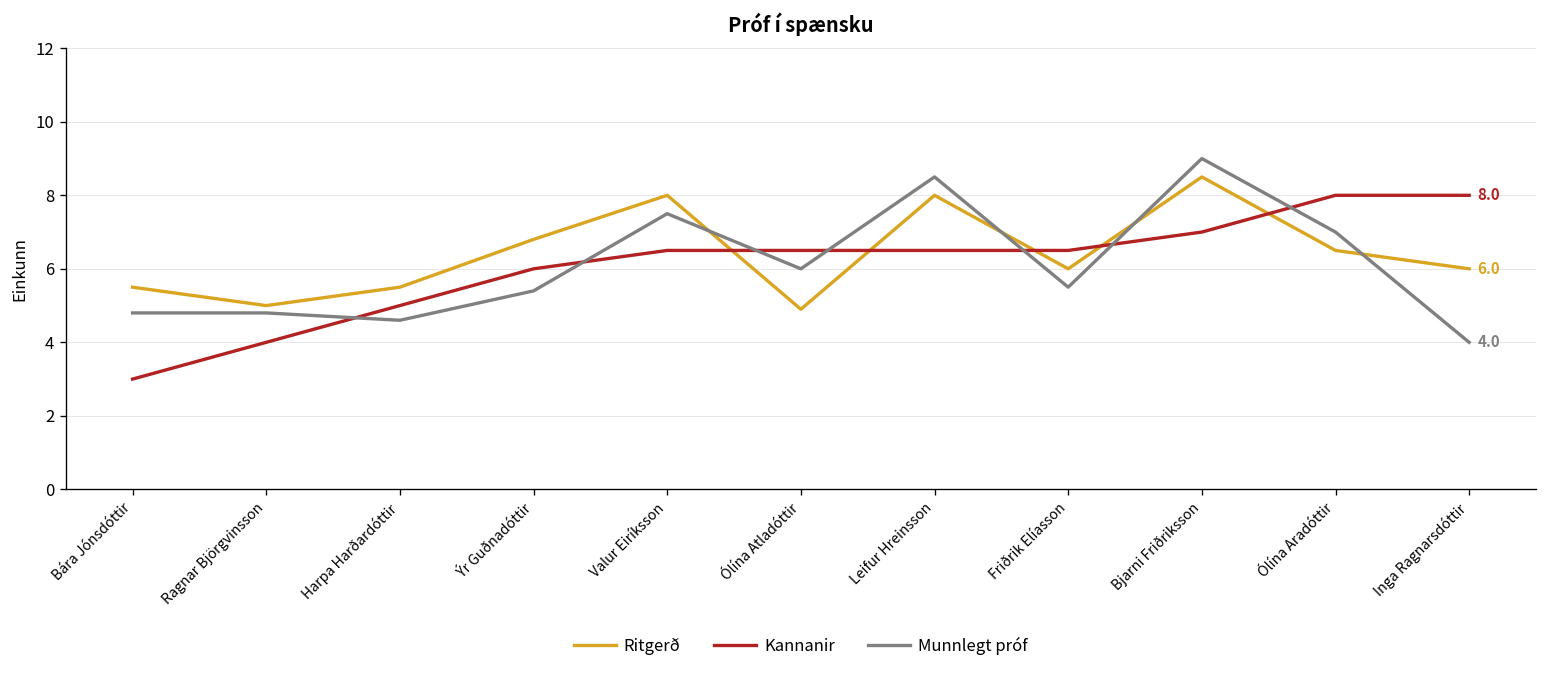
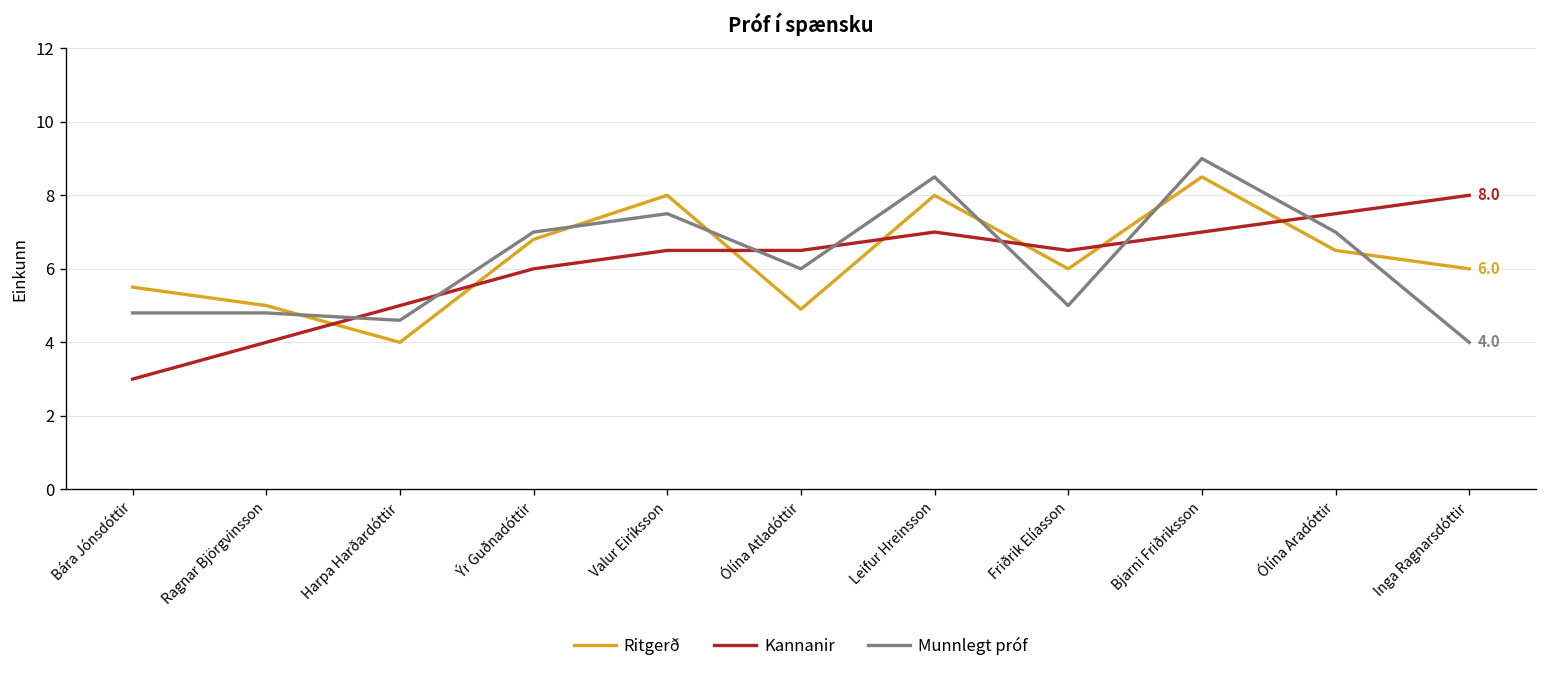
  {
    "Ritgerð": {
      "Bára Jónsdóttir": 5.5,
      "Ragnar Björgvinsson": 5.0,
-     "Harpa Harðardóttir": 5.5,
+     "Harpa Harðardóttir": 4.0,
      "Ýr Guðnadóttir": 6.8,
      "Valur Eiríksson": 8.0,
      "Ólína Atladóttir": 4.9,
      "Leifur Hreinsson": 8.0,
      "Friðrik Elíasson": 6.0,
      "Bjarni Friðriksson": 8.5,
      "Ólína Aradóttir": 6.5
    },
    "Kannanir": {
      "Bára Jónsdóttir": 3.0,
      "Ragnar Björgvinsson": 4.0,
      "Harpa Harðardóttir": 5.0,
      "Ýr Guðnadóttir": 6.0,
      "Valur Eiríksson": 6.5,
      "Ólína Atladóttir": 6.5,
-     "Leifur Hreinsson": 6.5,
+     "Leifur Hreinsson": 7.0,
      "Friðrik Elíasson": 6.5,
      "Bjarni Friðriksson": 7.0,
-     "Ólína Aradóttir": 8.0
+     "Ólína Aradóttir": 7.5
    },
    "Munnlegt próf": {
      "Bára Jónsdóttir": 4.8,
      "Ragnar Björgvinsson": 4.8,
      "Harpa Harðardóttir": 4.6,
-     "Ýr Guðnadóttir": 5.4,
+     "Ýr Guðnadóttir": 7.0,
      "Valur Eiríksson": 7.5,
      "Ólína Atladóttir": 6.0,
      "Leifur Hreinsson": 8.5,
-     "Friðrik Elíasson": 5.5,
+     "Friðrik Elíasson": 5.0,
      "Bjarni Friðriksson": 9.0,
      "Ólína Aradóttir": 7.0
    }
  }
